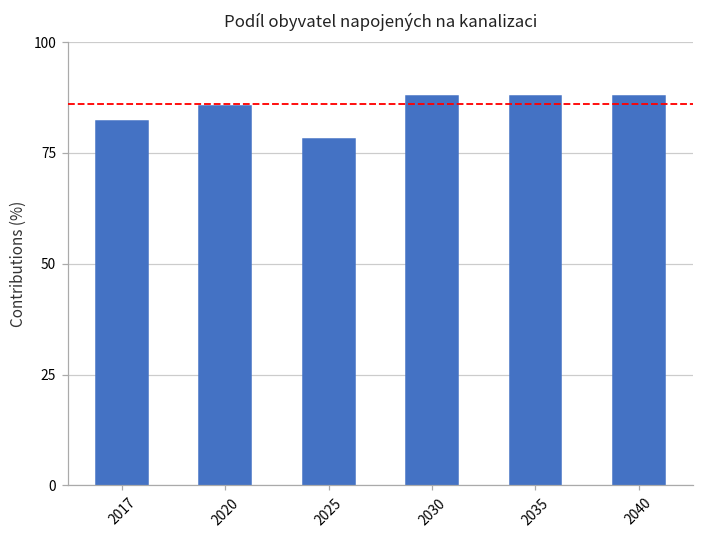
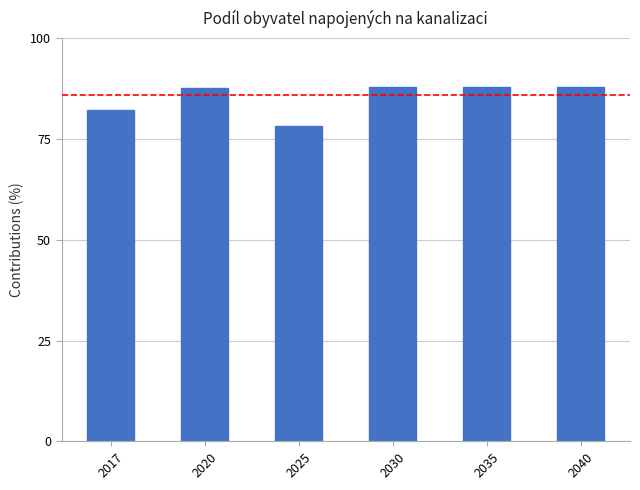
  {
    "2017": 82,
-   "2020": 85,
+   "2020": 88,
    "2025": 78,
    "2030": 88,
    "2035": 88,
    "2040": 88
  }
